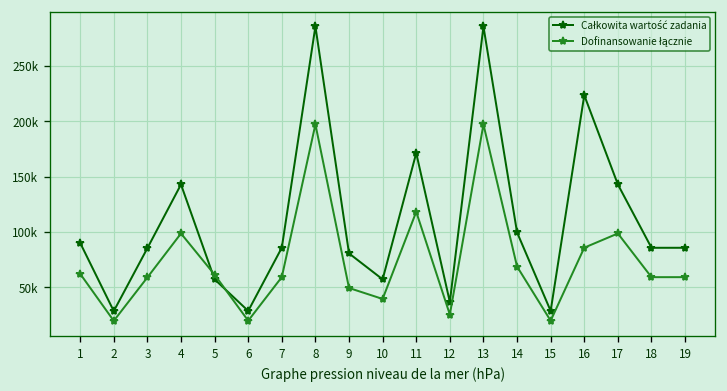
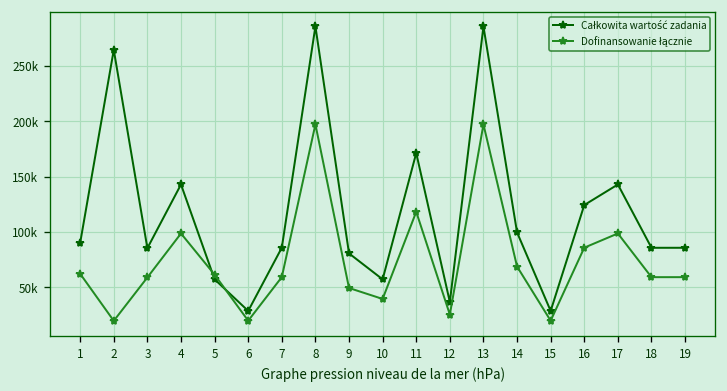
  {
    "Całkowita wartość zadania": {
      "1": 90000,
-     "2": 30000,
+     "2": 260000,
      "3": 90000,
      "4": 140000,
      "5": 60000,
      "6": 30000,
      "7": 90000,
      "8": 290000,
      "9": 80000,
      "10": 60000,
      "11": 170000,
      "12": 40000,
      "13": 290000,
      "14": 100000,
      "15": 30000,
-     "16": 220000,
+     "16": 120000,
      "17": 140000,
      "18": 90000,
      "19": 90000
    },
    "Dofinansowanie łącznie": {
      "1": 60000,
      "2": 20000,
      "3": 60000,
      "4": 100000,
      "5": 60000,
      "6": 20000,
      "7": 60000,
      "8": 200000,
      "9": 50000,
      "10": 40000,
      "11": 120000,
      "12": 30000,
      "13": 200000,
      "14": 70000,
      "15": 20000,
      "16": 90000,
      "17": 100000,
      "18": 60000,
      "19": 60000
    }
  }
